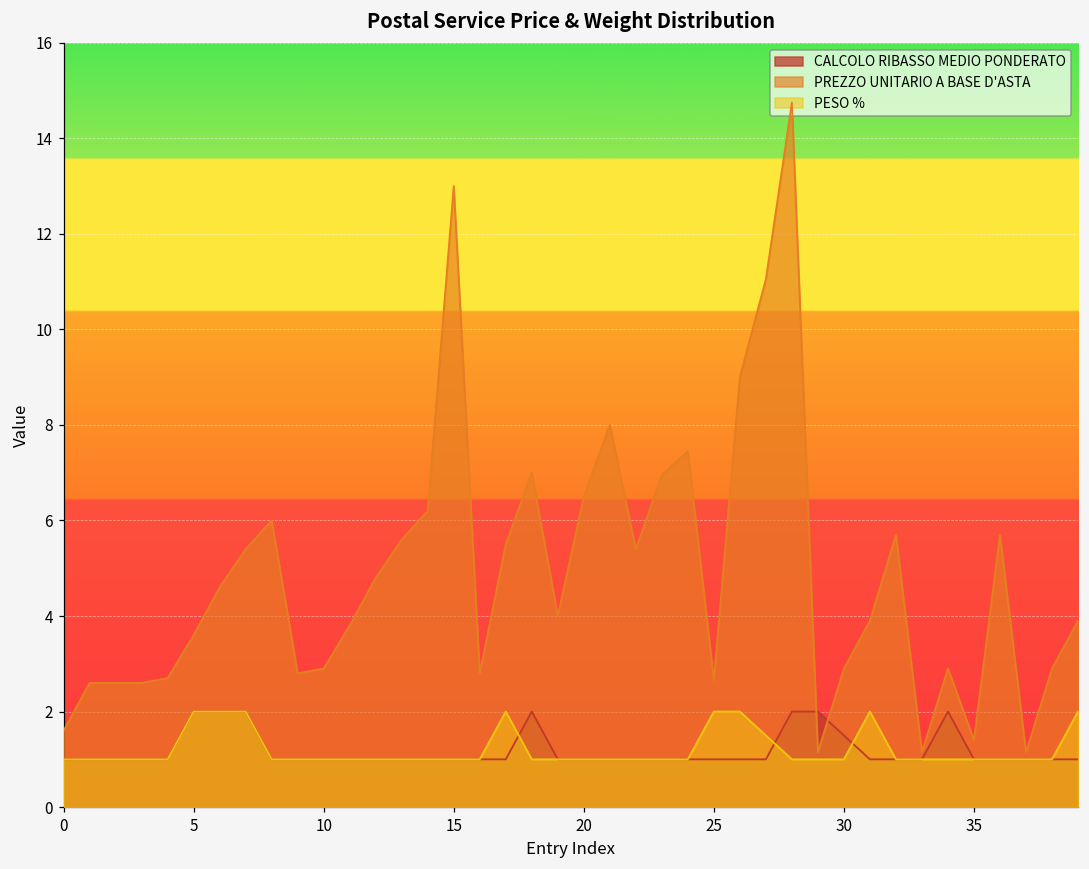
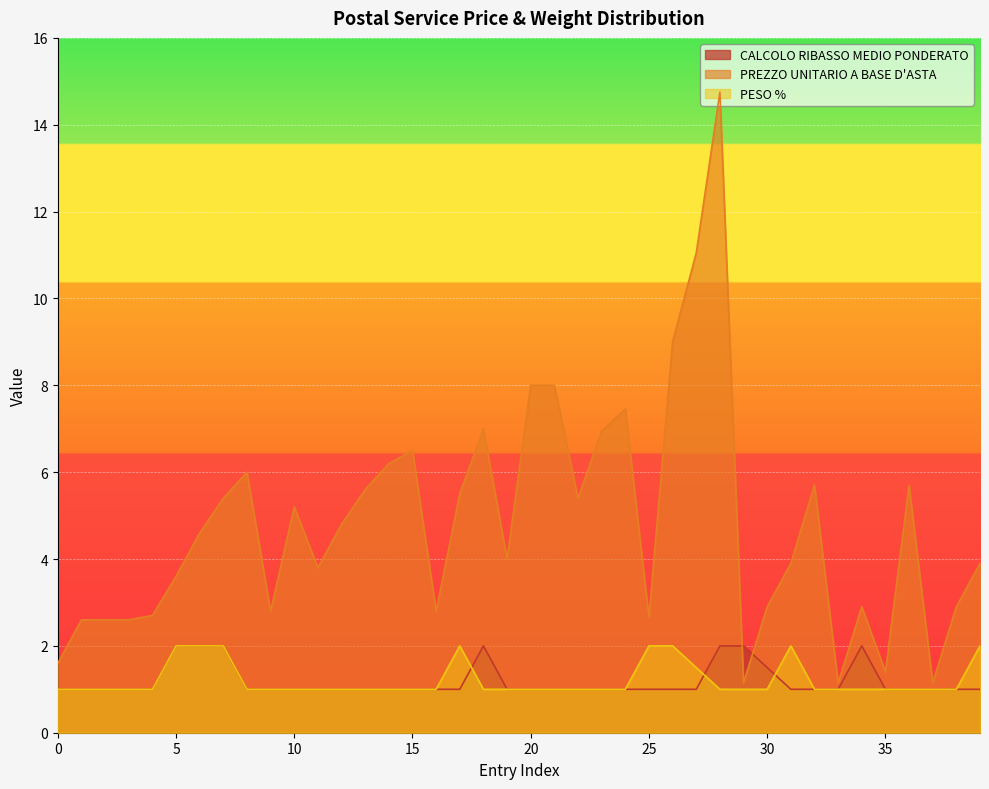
  {
    "CALCOLO RIBASSO MEDIO PONDERATO": {
      "25": 1.0,
      "30": 1.5
    },
    "PREZZO UNITARIO A BASE D'ASTA": {
      "0": 1.6,
      "5": 3.6,
-     "10": 2.9,
-     "15": 13.0,
-     "20": 6.5,
+     "10": 5.2,
+     "15": 6.5,
+     "20": 8.0,
      "25": 2.7,
      "30": 2.9,
      "35": 1.4
    },
    "PESO %": {
      "25": 2.0,
      "30": 1.0
    }
  }
